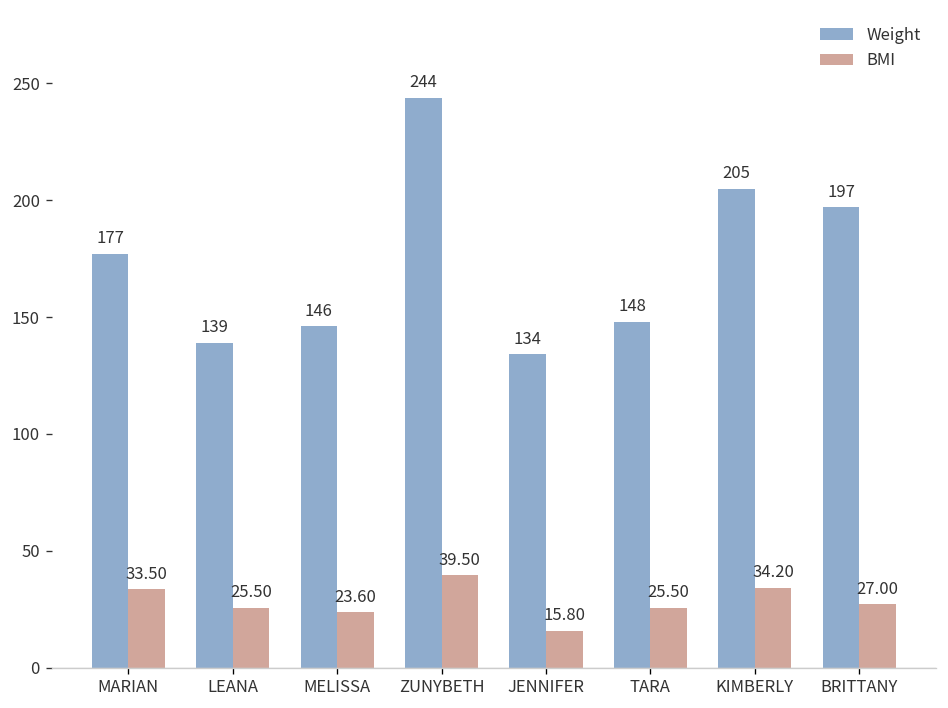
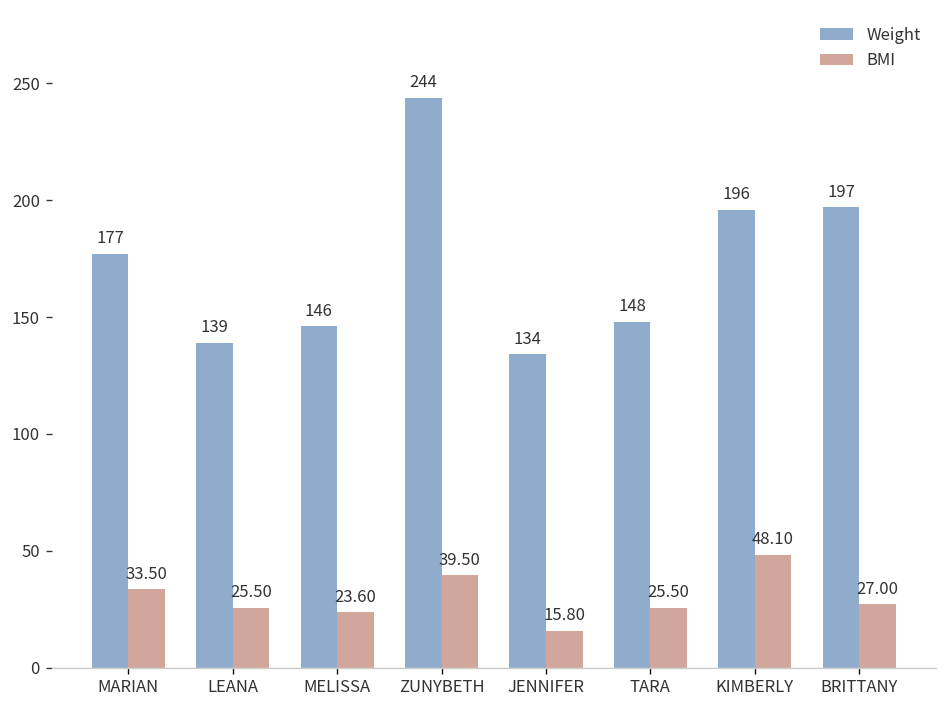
  {
    "Weight": {
      "MARIAN": 177,
      "LEANA": 139,
      "MELISSA": 146,
      "ZUNYBETH": 244,
      "JENNIFER": 134,
      "TARA": 148,
-     "KIMBERLY": 205,
+     "KIMBERLY": 196,
      "BRITTANY": 197
    },
    "BMI": {
      "MARIAN": 33.50,
      "LEANA": 25.50,
      "MELISSA": 23.60,
      "ZUNYBETH": 39.50,
      "JENNIFER": 15.80,
      "TARA": 25.50,
-     "KIMBERLY": 34.20,
+     "KIMBERLY": 48.10,
      "BRITTANY": 27.00
    }
  }
